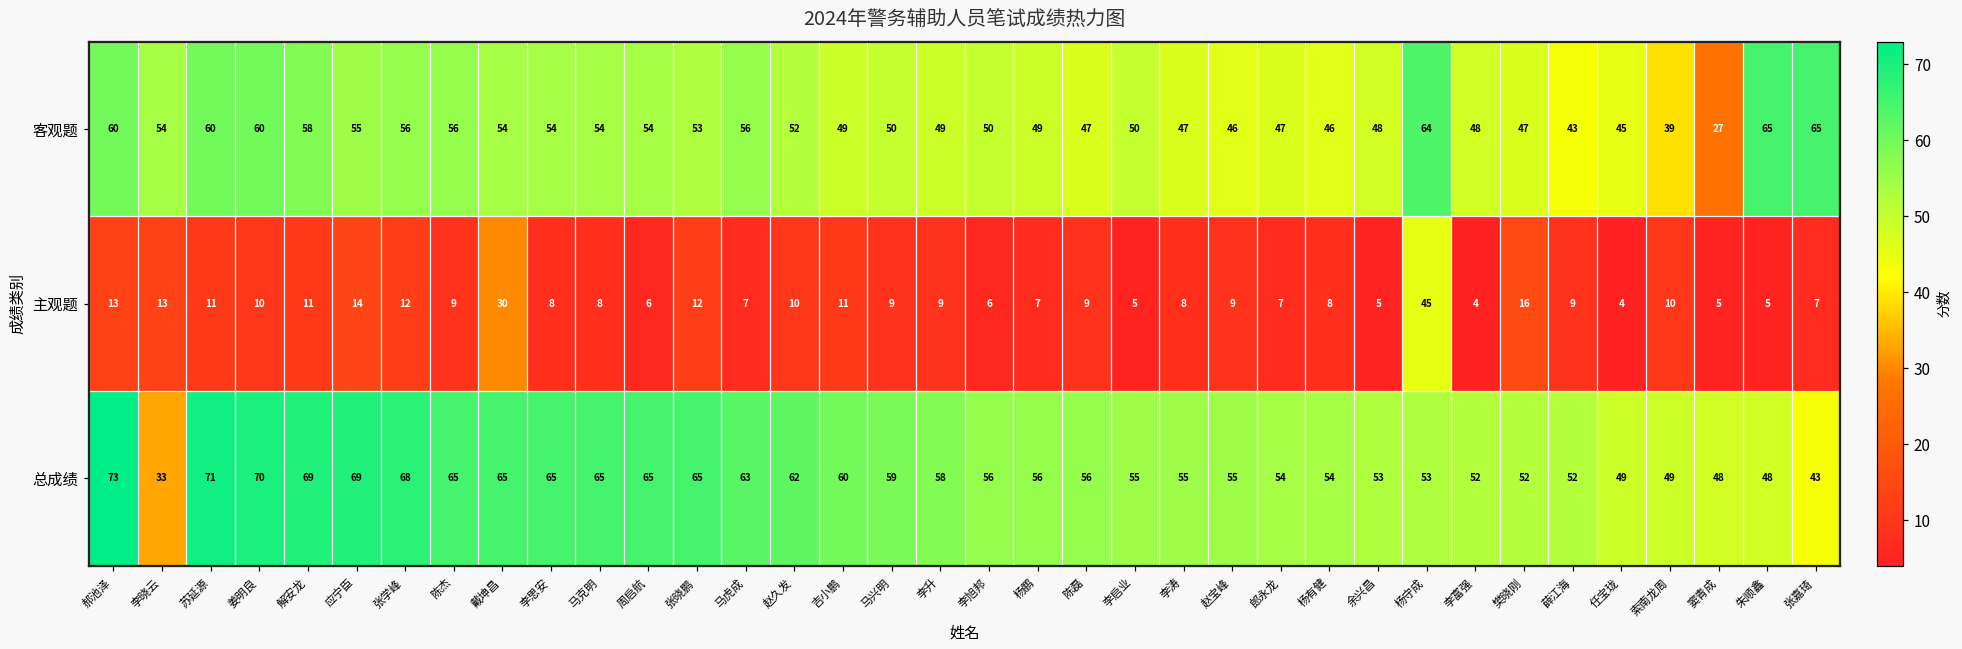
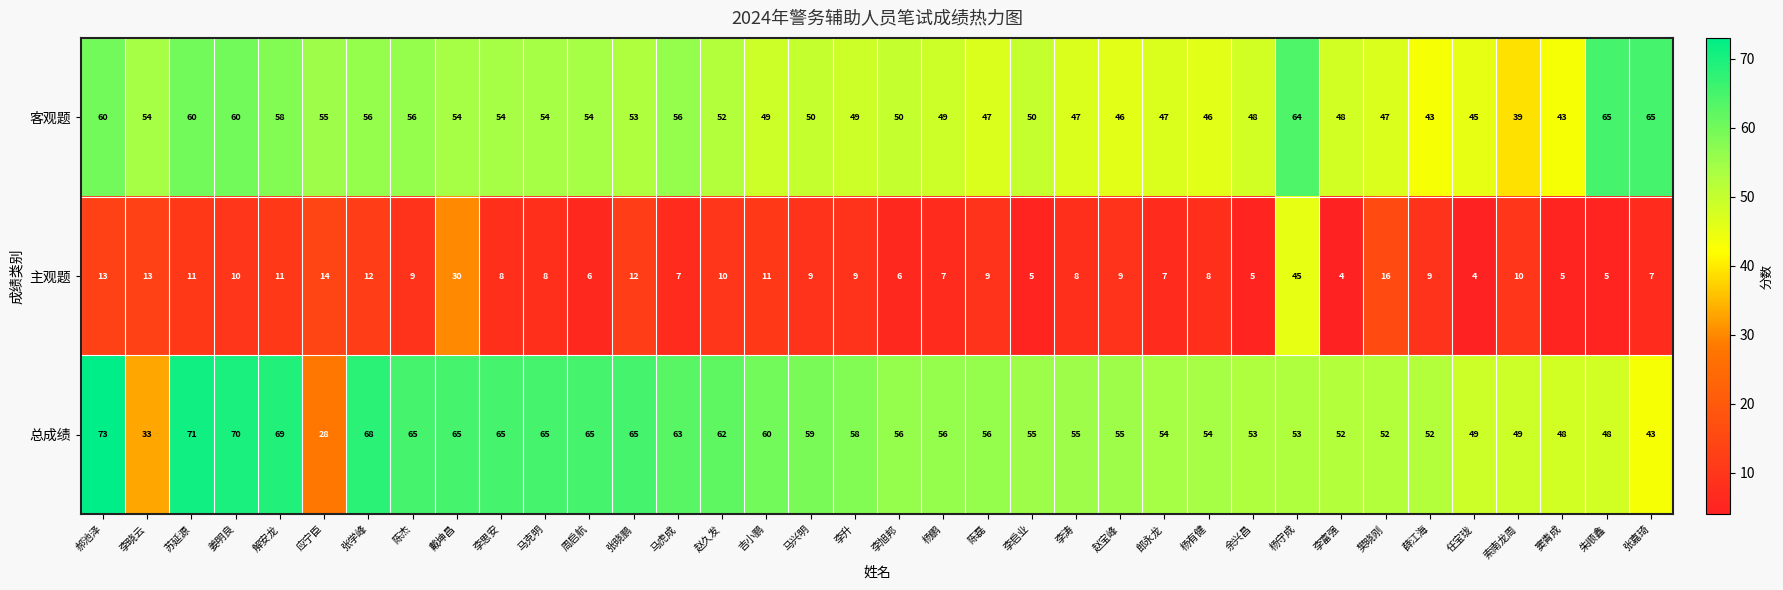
  {
    "客观题": {
      "郝池泽": 60,
      "李晓云": 54,
      "苏延源": 60,
      "姜明良": 60,
      "解安龙": 58,
      "应宁臣": 55,
      "张学峰": 56,
      "陈杰": 56,
      "戴坤昌": 54,
      "李思安": 54,
      "马克明": 54,
      "周启航": 54,
      "张晓鹏": 53,
      "马虎成": 56,
      "赵久发": 52,
      "吉小鹏": 49,
      "马兴明": 50,
      "李升": 49,
      "李旭邦": 50,
      "杨鹏": 49,
      "陈磊": 47,
      "李启业": 50,
      "李涛": 47,
      "赵宝峰": 46,
      "郎永龙": 47,
      "杨有健": 46,
      "余兴昌": 48,
      "杨守成": 64,
      "李富强": 48,
      "樊晓刚": 47,
      "薛江海": 43,
      "任宝珑": 45,
      "索南龙周": 39,
-     "窦青成": 27,
+     "窦青成": 43,
      "朱顺鑫": 65,
      "张嘉琦": 65
    },
    "主观题": {
      "郝池泽": 13,
      "李晓云": 13,
      "苏延源": 11,
      "姜明良": 10,
      "解安龙": 11,
      "应宁臣": 14,
      "张学峰": 12,
      "陈杰": 9,
      "戴坤昌": 30,
      "李思安": 8,
      "马克明": 8,
      "周启航": 6,
      "张晓鹏": 12,
      "马虎成": 7,
      "赵久发": 10,
      "吉小鹏": 11,
      "马兴明": 9,
      "李升": 9,
      "李旭邦": 6,
      "杨鹏": 7,
      "陈磊": 9,
      "李启业": 5,
      "李涛": 8,
      "赵宝峰": 9,
      "郎永龙": 7,
      "杨有健": 8,
      "余兴昌": 5,
      "杨守成": 45,
      "李富强": 4,
      "樊晓刚": 16,
      "薛江海": 9,
      "任宝珑": 4,
      "索南龙周": 10,
      "窦青成": 5,
      "朱顺鑫": 5,
      "张嘉琦": 7
    },
    "总成绩": {
      "郝池泽": 73,
      "李晓云": 33,
      "苏延源": 71,
      "姜明良": 70,
      "解安龙": 69,
-     "应宁臣": 69,
+     "应宁臣": 28,
      "张学峰": 68,
      "陈杰": 65,
      "戴坤昌": 65,
      "李思安": 65,
      "马克明": 65,
      "周启航": 65,
      "张晓鹏": 65,
      "马虎成": 63,
      "赵久发": 62,
      "吉小鹏": 60,
      "马兴明": 59,
      "李升": 58,
      "李旭邦": 56,
      "杨鹏": 56,
      "陈磊": 56,
      "李启业": 55,
      "李涛": 55,
      "赵宝峰": 55,
      "郎永龙": 54,
      "杨有健": 54,
      "余兴昌": 53,
      "杨守成": 53,
      "李富强": 52,
      "樊晓刚": 52,
      "薛江海": 52,
      "任宝珑": 49,
      "索南龙周": 49,
      "窦青成": 48,
      "朱顺鑫": 48,
      "张嘉琦": 43
    }
  }
